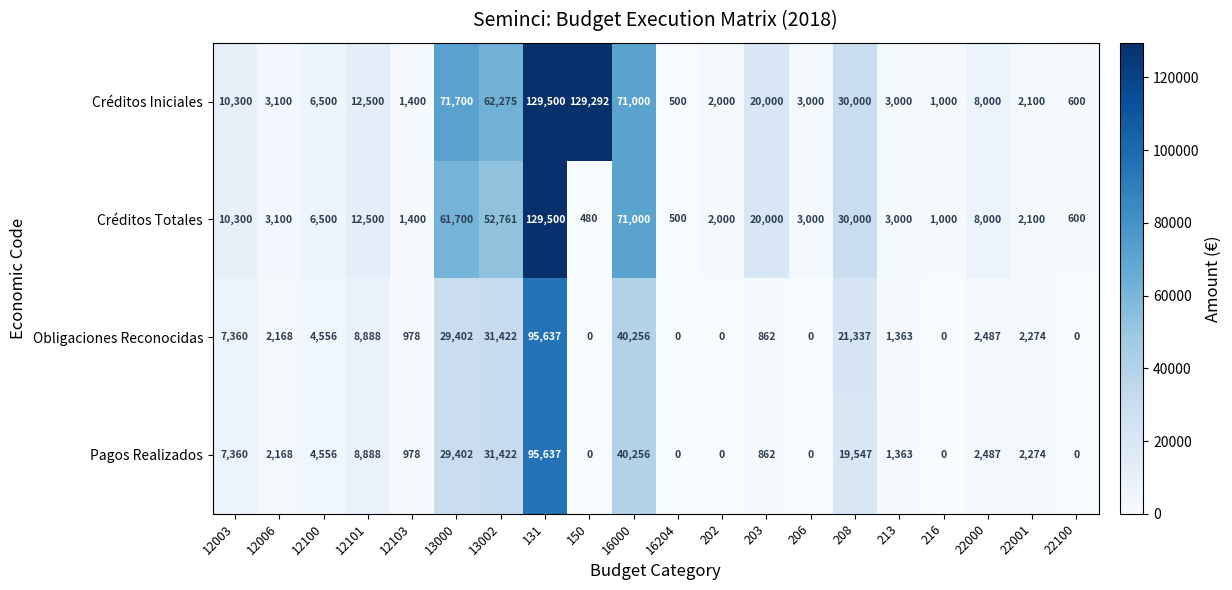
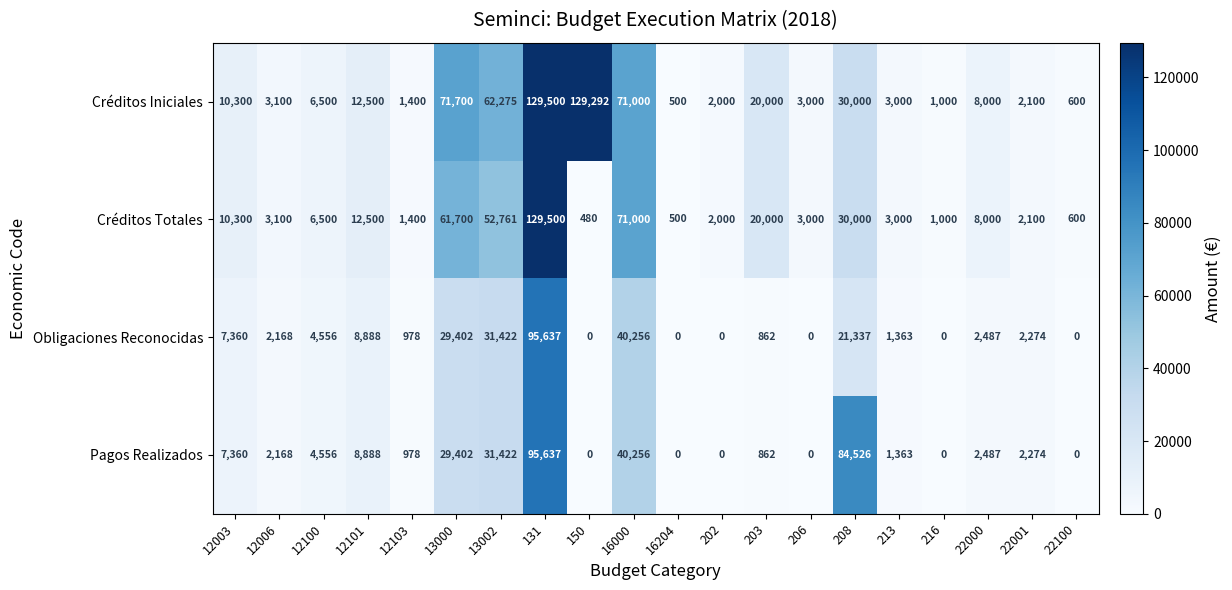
  {
    "Créditos Iniciales": {
      "12003": "10,300",
      "12006": "3,100",
      "12100": "6,500",
      "12101": "12,500",
      "12103": "1,400",
      "13000": "71,700",
      "13002": "62,275",
      "131": "129,500",
      "150": "129,292",
      "16000": "71,000",
      "16204": "500",
      "202": "2,000",
      "203": "20,000",
      "206": "3,000",
      "208": "30,000",
      "213": "3,000",
      "216": "1,000",
      "22000": "8,000",
      "22001": "2,100",
      "22100": "600"
    },
    "Créditos Totales": {
      "12003": "10,300",
      "12006": "3,100",
      "12100": "6,500",
      "12101": "12,500",
      "12103": "1,400",
      "13000": "61,700",
      "13002": "52,761",
      "131": "129,500",
      "150": "480",
      "16000": "71,000",
      "16204": "500",
      "202": "2,000",
      "203": "20,000",
      "206": "3,000",
      "208": "30,000",
      "213": "3,000",
      "216": "1,000",
      "22000": "8,000",
      "22001": "2,100",
      "22100": "600"
    },
    "Obligaciones Reconocidas": {
      "12003": "7,360",
      "12006": "2,168",
      "12100": "4,556",
      "12101": "8,888",
      "12103": "978",
      "13000": "29,402",
      "13002": "31,422",
      "131": "95,637",
      "150": "0",
      "16000": "40,256",
      "16204": "0",
      "202": "0",
      "203": "862",
      "206": "0",
      "208": "21,337",
      "213": "1,363",
      "216": "0",
      "22000": "2,487",
      "22001": "2,274",
      "22100": "0"
    },
    "Pagos Realizados": {
      "12003": "7,360",
      "12006": "2,168",
      "12100": "4,556",
      "12101": "8,888",
      "12103": "978",
      "13000": "29,402",
      "13002": "31,422",
      "131": "95,637",
      "150": "0",
      "16000": "40,256",
      "16204": "0",
      "202": "0",
      "203": "862",
      "206": "0",
-     "208": "19,547",
+     "208": "84,526",
      "213": "1,363",
      "216": "0",
      "22000": "2,487",
      "22001": "2,274",
      "22100": "0"
    }
  }
